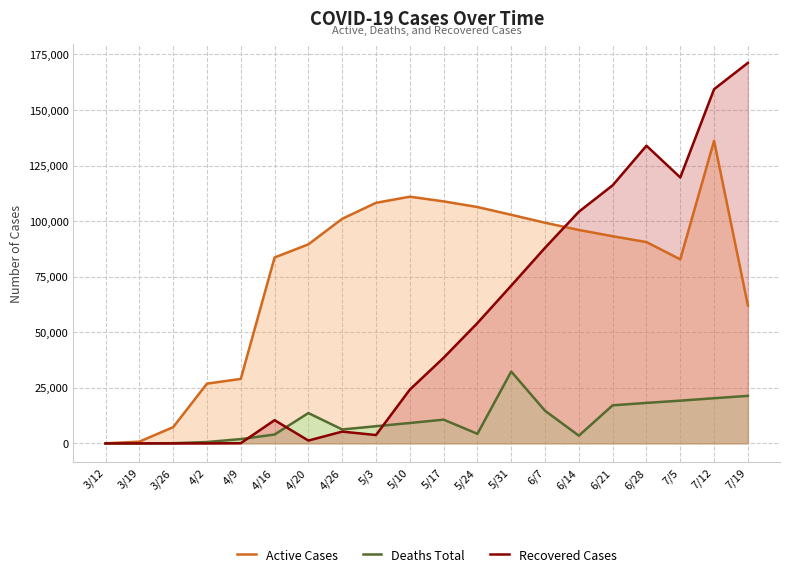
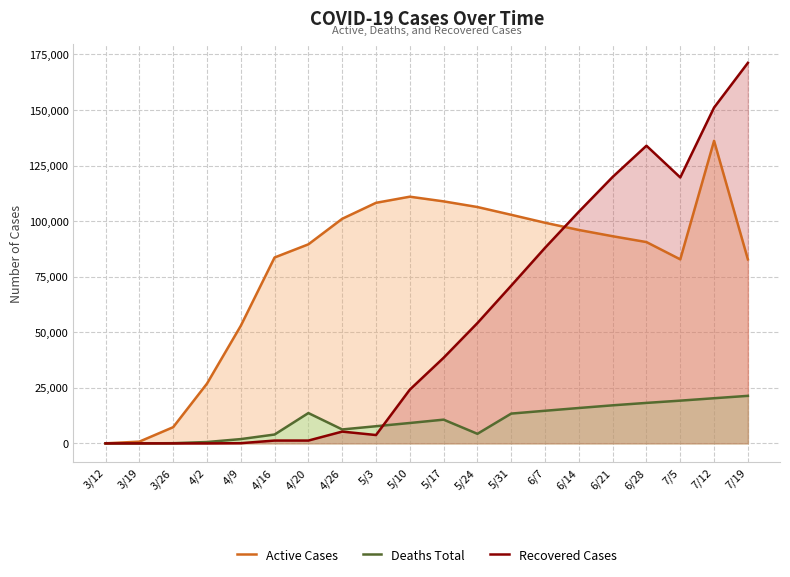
  {
    "Active Cases": {
      "3/26": "7,000",
      "4/2": "27,000",
-     "4/9": "29,000",
+     "4/9": "53,000",
      "4/16": "84,000",
      "4/20": "90,000",
      "4/26": "101,000",
      "5/3": "108,000",
      "5/10": "111,000",
      "5/17": "109,000",
      "5/24": "106,000",
      "5/31": "103,000",
      "6/7": "99,000",
      "6/14": "96,000",
      "6/21": "93,000",
      "6/28": "91,000",
      "7/5": "83,000",
      "7/12": "136,000",
-     "7/19": "62,000"
+     "7/19": "83,000"
    },
    "Deaths Total": {
      "4/9": "2,000",
      "4/16": "4,000",
      "4/20": "14,000",
      "5/3": "8,000",
      "5/10": "9,000",
      "5/17": "11,000",
      "5/24": "4,000",
-     "5/31": "32,000",
+     "5/31": "13,000",
      "6/7": "15,000",
-     "6/14": "3,000",
+     "6/14": "16,000",
      "6/21": "17,000",
      "6/28": "18,000",
      "7/5": "19,000",
      "7/12": "20,000",
      "7/19": "21,000"
    },
    "Recovered Cases": {
      "4/9": "0",
-     "4/16": "10,000",
+     "4/16": "1,000",
      "4/20": "1,000",
      "5/3": "4,000",
      "5/10": "24,000",
      "5/17": "39,000",
      "5/24": "54,000",
      "5/31": "71,000",
      "6/7": "88,000",
      "6/14": "104,000",
-     "6/21": "116,000",
+     "6/21": "120,000",
      "6/28": "134,000",
      "7/5": "120,000",
-     "7/12": "159,000",
+     "7/12": "151,000",
      "7/19": "171,000"
    }
  }
